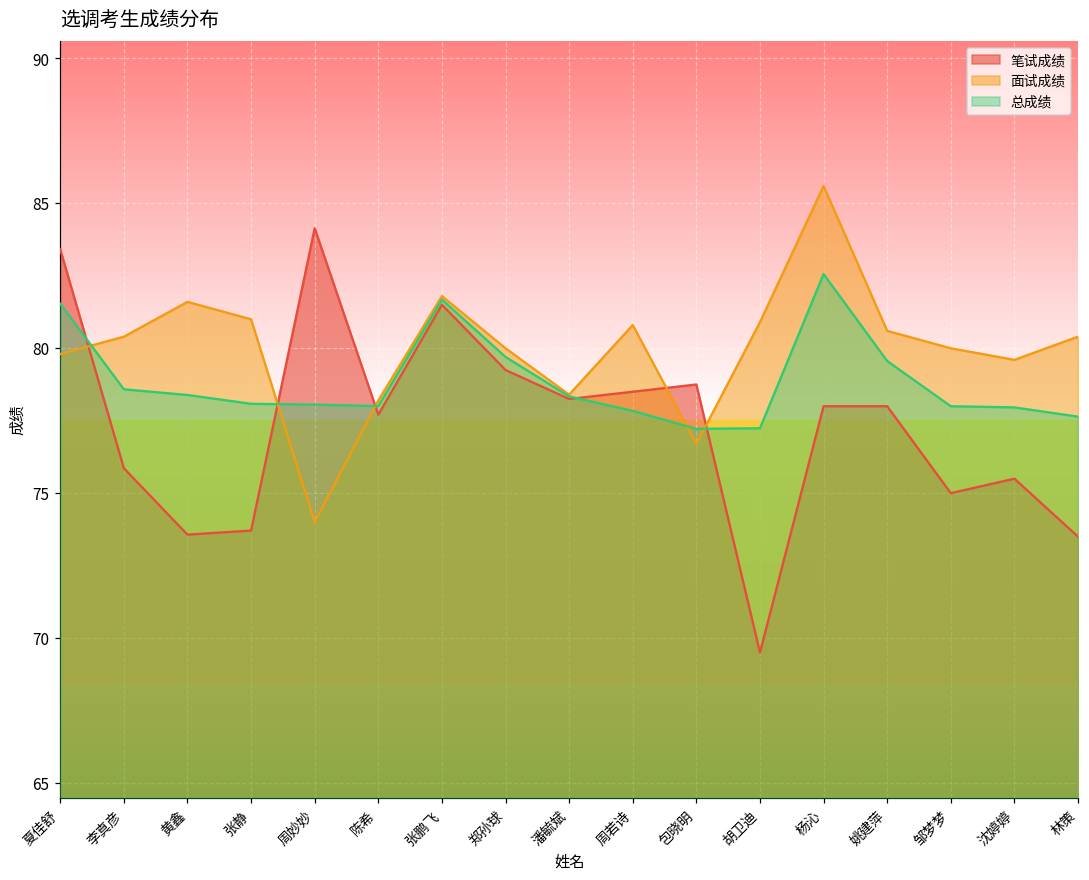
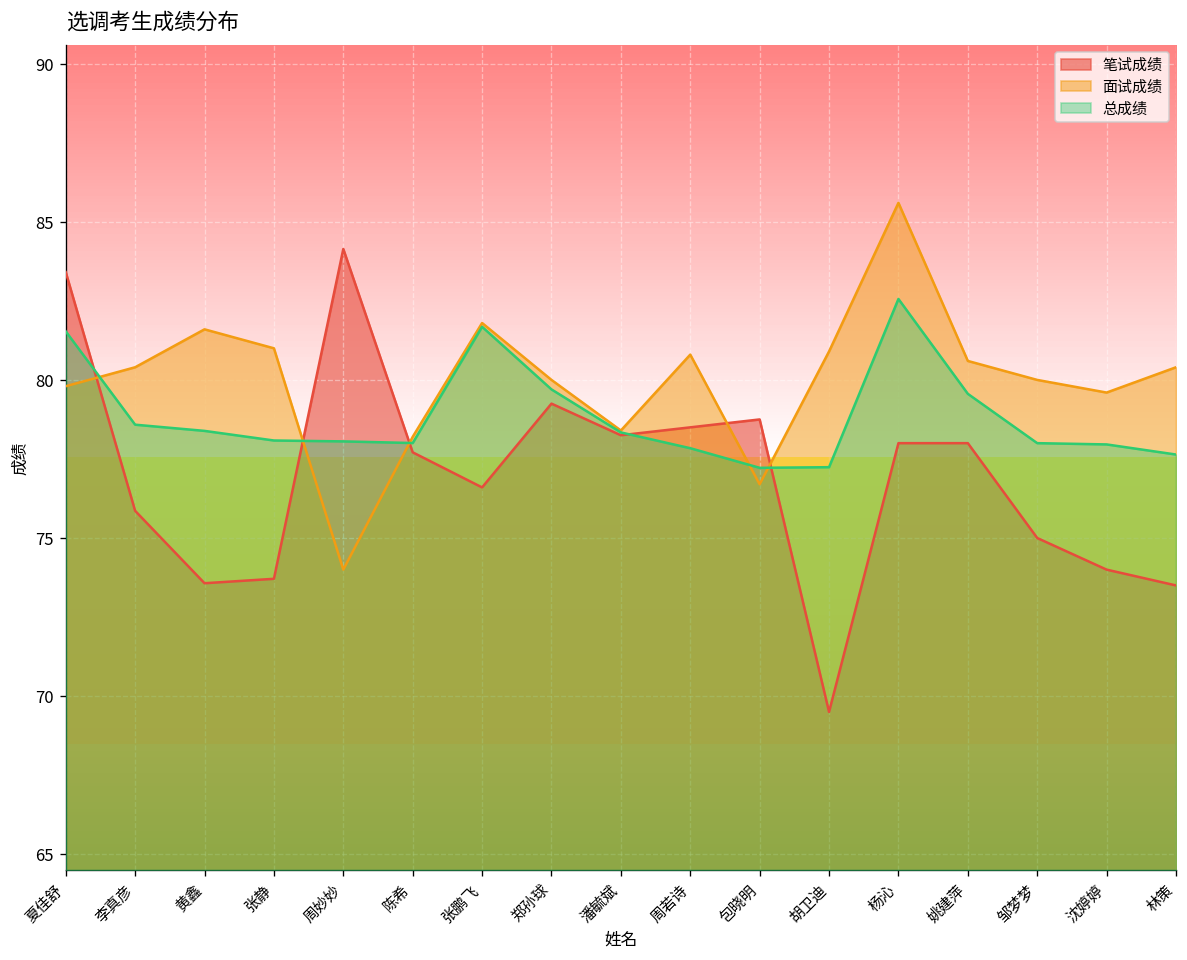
  {
    "笔试成绩": {
      "夏佳舒": 83.4,
      "李真彦": 75.9,
      "黄鑫": 73.6,
      "张静": 73.7,
      "周妙妙": 84.1,
      "陈希": 77.7,
-     "张鹏飞": 81.5,
+     "张鹏飞": 76.6,
      "郑孙球": 79.3,
      "周若诗": 78.5,
      "包晓明": 78.8,
      "胡卫迪": 69.5,
      "杨沁": 78.0,
      "姚建萍": 78.0,
      "邹梦梦": 75.0,
-     "沈婷婷": 75.5,
+     "沈婷婷": 74.0,
      "林策": 73.5
    },
    "面试成绩": {
      "夏佳舒": 79.8,
      "李真彦": 80.4,
      "黄鑫": 81.6,
      "张静": 81.0,
      "周妙妙": 74.0,
      "陈希": 78.2,
      "张鹏飞": 81.8,
      "郑孙球": 80.0,
      "周若诗": 80.8,
      "包晓明": 76.7,
      "胡卫迪": 80.9,
      "杨沁": 85.6,
      "姚建萍": 80.6,
      "邹梦梦": 80.0,
      "沈婷婷": 79.6,
      "林策": 80.4
    },
    "总成绩": {
      "夏佳舒": 81.5,
      "李真彦": 78.6,
      "黄鑫": 78.4,
      "张静": 78.1,
      "周妙妙": 78.1,
      "陈希": 78.0,
      "张鹏飞": 81.7,
      "郑孙球": 79.7,
      "周若诗": 77.8,
      "包晓明": 77.2,
      "胡卫迪": 77.2,
      "杨沁": 82.6,
      "姚建萍": 79.6,
      "邹梦梦": 78.0,
      "沈婷婷": 78.0,
      "林策": 77.6
    }
  }
